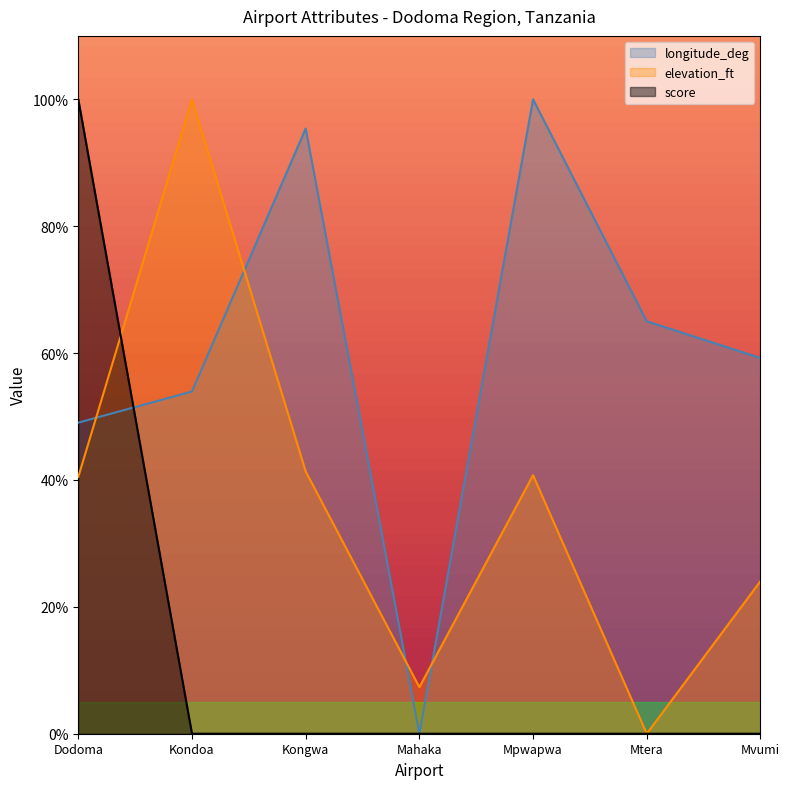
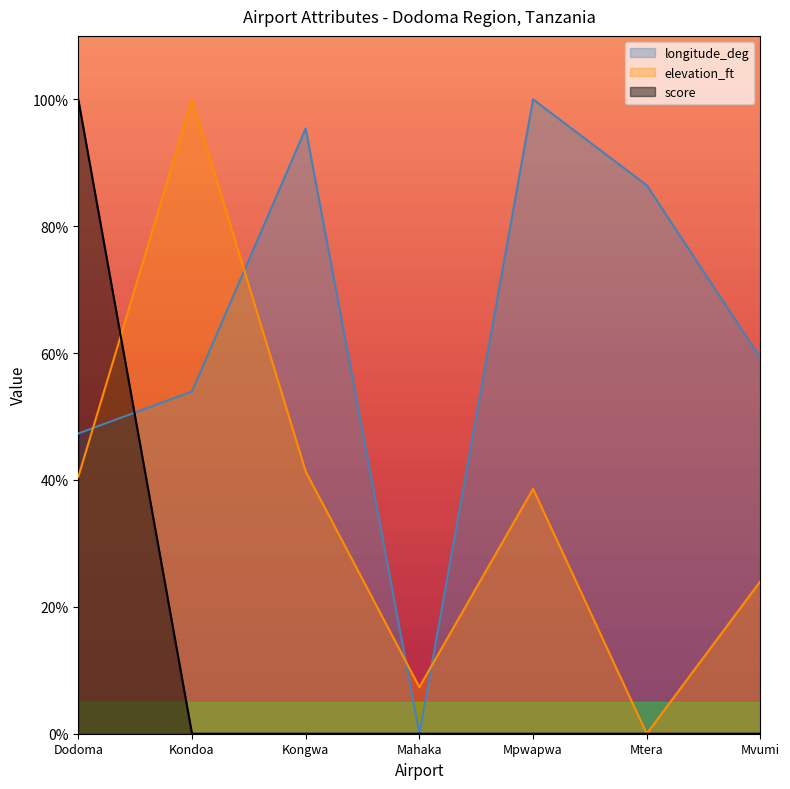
  {
    "longitude_deg": {
-     "Dodoma": "49%",
+     "Dodoma": "47%",
      "Kondoa": "54%",
      "Kongwa": "95%",
      "Mpwapwa": "100%",
-     "Mtera": "65%",
+     "Mtera": "86%",
      "Mvumi": "59%"
    },
    "elevation_ft": {
      "Dodoma": "40%",
      "Kondoa": "100%",
      "Kongwa": "41%",
      "Mahaka": "7%",
-     "Mpwapwa": "41%",
+     "Mpwapwa": "39%",
      "Mvumi": "24%"
    },
    "score": {
      "Dodoma": "100%"
    }
  }
